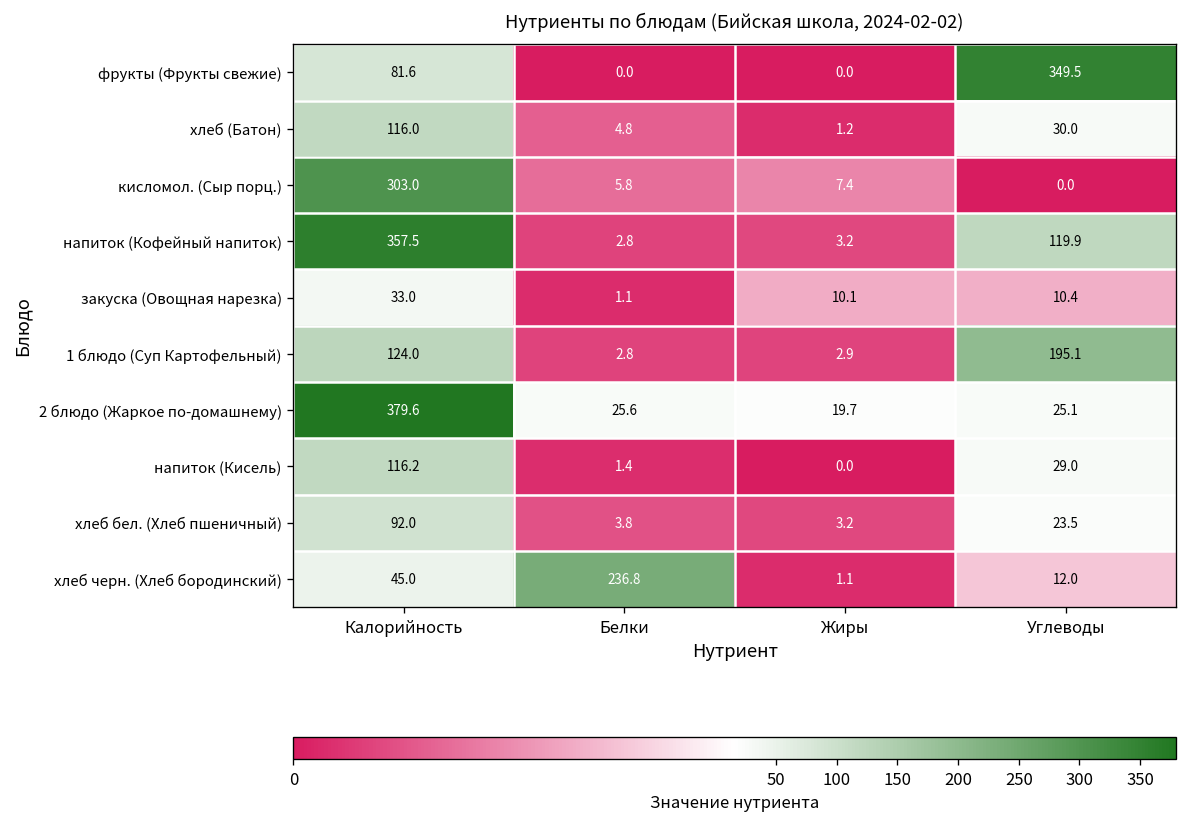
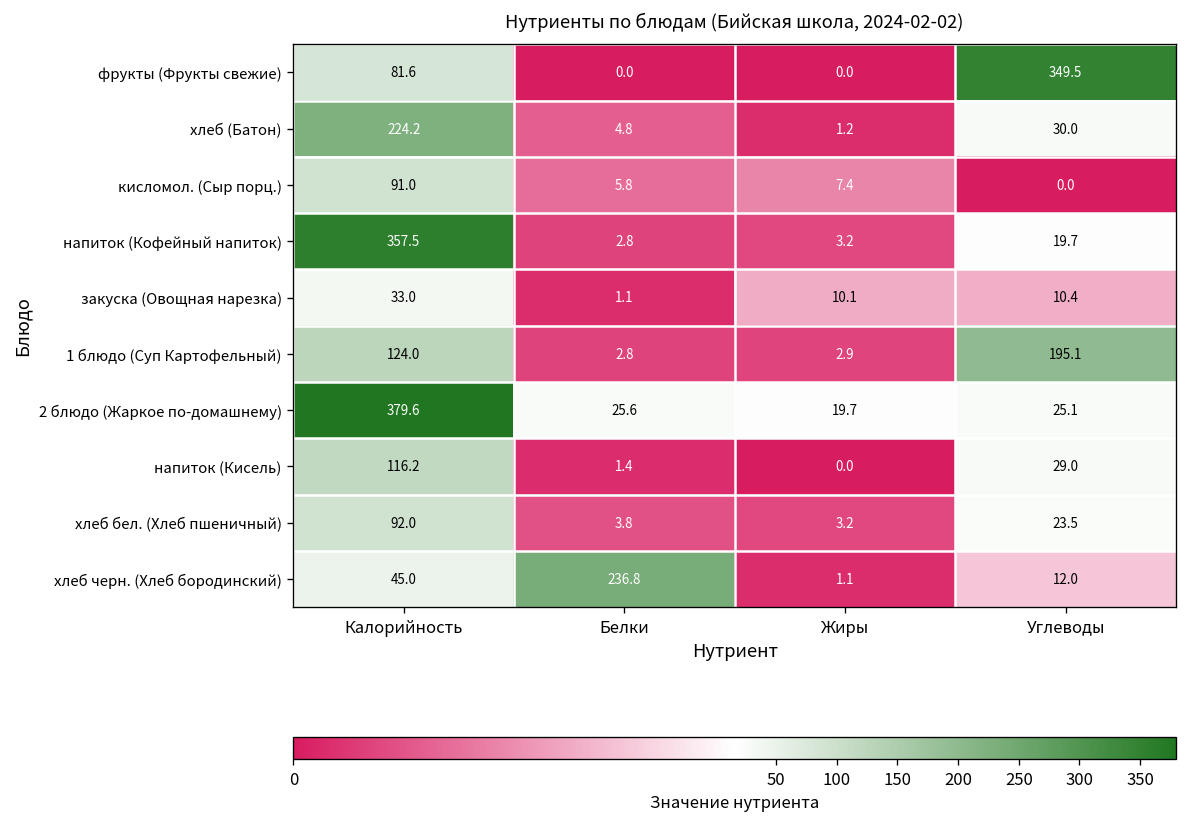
  {
    "фрукты (Фрукты свежие)": {
      "Калорийность": 81.6,
      "Белки": 0.0,
      "Жиры": 0.0,
      "Углеводы": 349.5
    },
    "хлеб (Батон)": {
-     "Калорийность": 116.0,
+     "Калорийность": 224.2,
      "Белки": 4.8,
      "Жиры": 1.2,
      "Углеводы": 30.0
    },
    "кисломол. (Сыр порц.)": {
-     "Калорийность": 303.0,
+     "Калорийность": 91.0,
      "Белки": 5.8,
      "Жиры": 7.4,
      "Углеводы": 0.0
    },
    "напиток (Кофейный напиток)": {
      "Калорийность": 357.5,
      "Белки": 2.8,
      "Жиры": 3.2,
-     "Углеводы": 119.9
+     "Углеводы": 19.7
    },
    "закуска (Овощная нарезка)": {
      "Калорийность": 33.0,
      "Белки": 1.1,
      "Жиры": 10.1,
      "Углеводы": 10.4
    },
    "1 блюдо (Суп Картофельный)": {
      "Калорийность": 124.0,
      "Белки": 2.8,
      "Жиры": 2.9,
      "Углеводы": 195.1
    },
    "2 блюдо (Жаркое по-домашнему)": {
      "Калорийность": 379.6,
      "Белки": 25.6,
      "Жиры": 19.7,
      "Углеводы": 25.1
    },
    "напиток (Кисель)": {
      "Калорийность": 116.2,
      "Белки": 1.4,
      "Жиры": 0.0,
      "Углеводы": 29.0
    },
    "хлеб бел. (Хлеб пшеничный)": {
      "Калорийность": 92.0,
      "Белки": 3.8,
      "Жиры": 3.2,
      "Углеводы": 23.5
    },
    "хлеб черн. (Хлеб бородинский)": {
      "Калорийность": 45.0,
      "Белки": 236.8,
      "Жиры": 1.1,
      "Углеводы": 12.0
    }
  }
